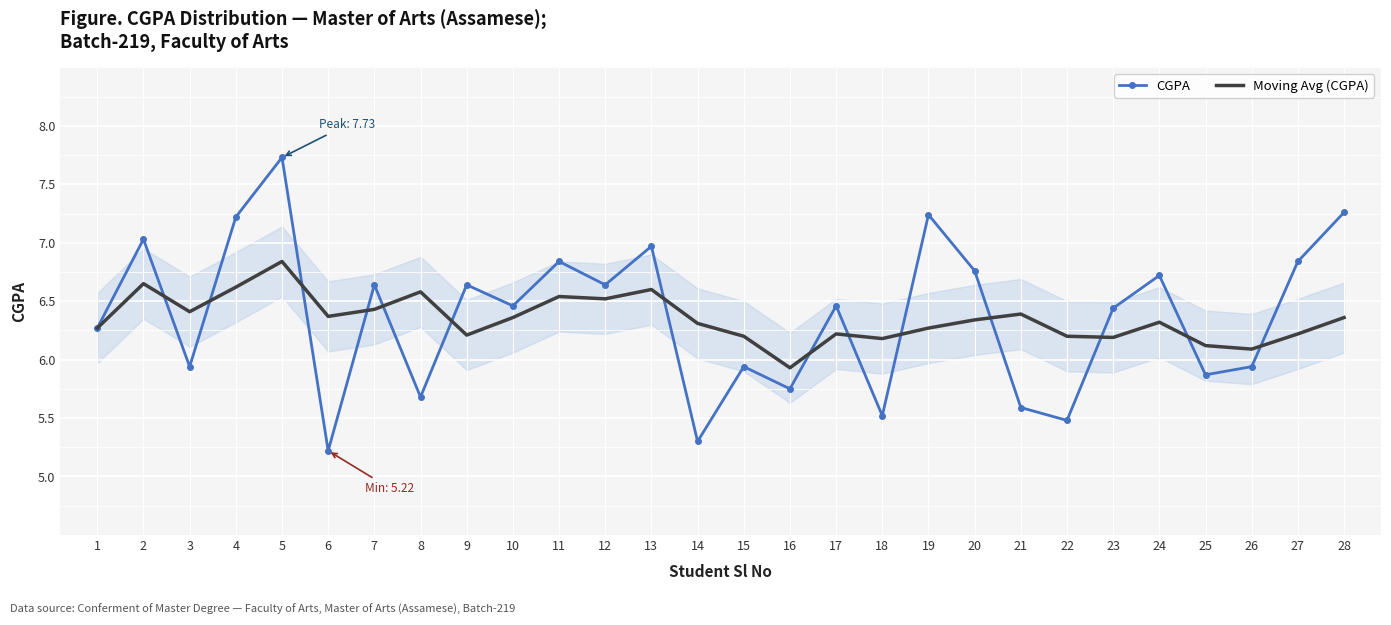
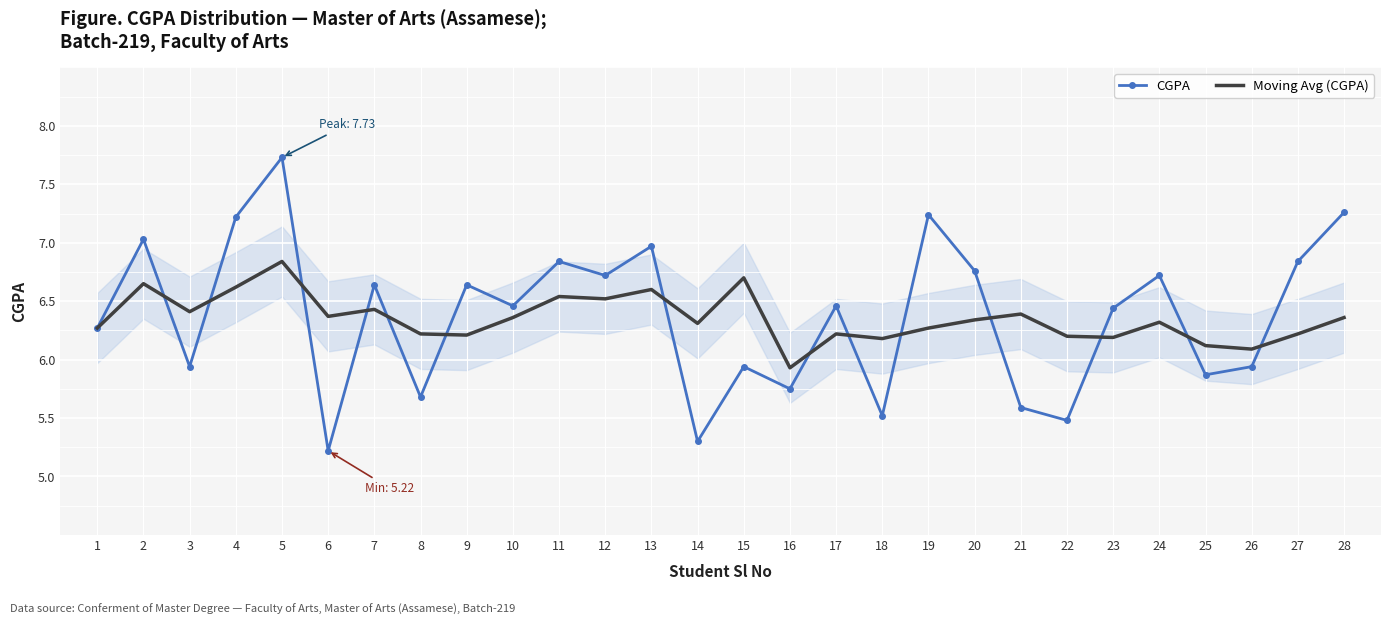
  {
    "CGPA": {
      "2": 7.03,
      "3": 5.94,
      "4": 7.22,
      "7": 6.64,
      "8": 5.68,
      "9": 6.64,
      "10": 6.46,
-     "12": 6.64,
+     "12": 6.72,
      "13": 6.97,
      "14": 5.30,
      "15": 5.94,
      "16": 5.75,
      "17": 6.46,
      "18": 5.52,
      "19": 7.24,
      "20": 6.76,
      "21": 5.59,
      "22": 5.48,
      "23": 6.44,
      "24": 6.72,
      "25": 5.87,
      "26": 5.94,
      "27": 6.84,
      "28": 7.26
    },
    "Moving Avg (CGPA)": {
      "2": 6.65,
      "3": 6.41,
      "4": 6.62,
      "5": 6.84,
      "6": 6.37,
      "7": 6.43,
-     "8": 6.58,
+     "8": 6.22,
      "9": 6.21,
      "10": 6.36,
      "11": 6.54,
      "12": 6.52,
      "13": 6.60,
      "14": 6.31,
-     "15": 6.2,
+     "15": 6.7,
      "16": 5.93,
      "17": 6.22,
      "18": 6.18,
      "19": 6.27,
      "20": 6.34,
      "21": 6.39,
      "22": 6.20,
      "23": 6.19,
      "24": 6.32,
      "25": 6.12,
      "26": 6.09,
      "27": 6.22,
      "28": 6.36
    }
  }
